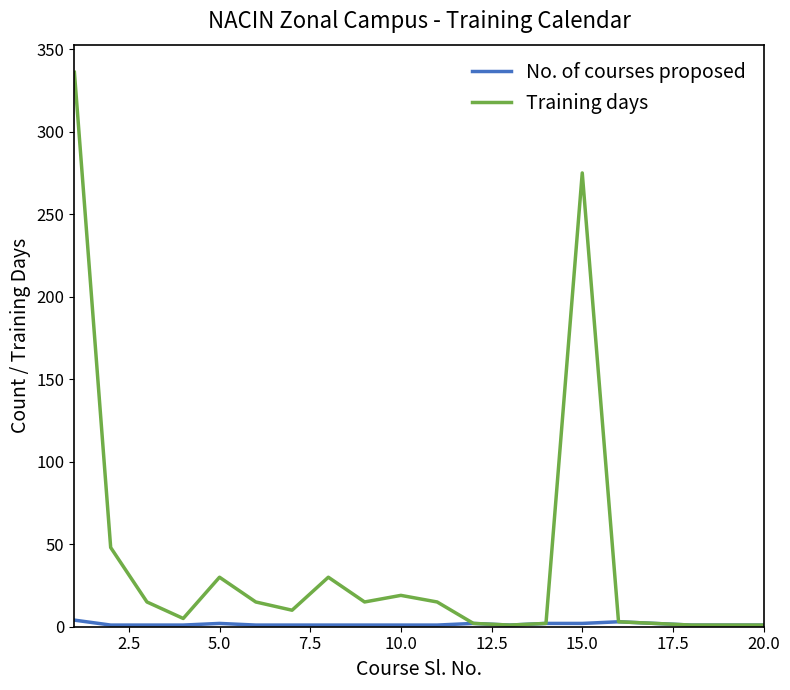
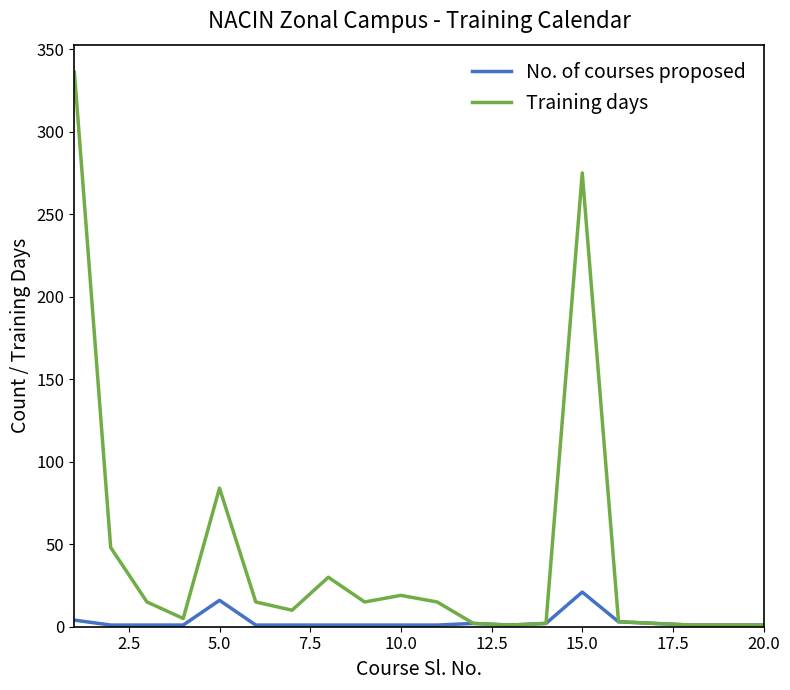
  {
    "No. of courses proposed": {
-     "5.0": 2,
+     "5.0": 16,
      "10.0": 1,
-     "15.0": 2
+     "15.0": 21
    },
    "Training days": {
-     "5.0": 30,
+     "5.0": 84,
      "10.0": 19,
      "15.0": 275
    }
  }
